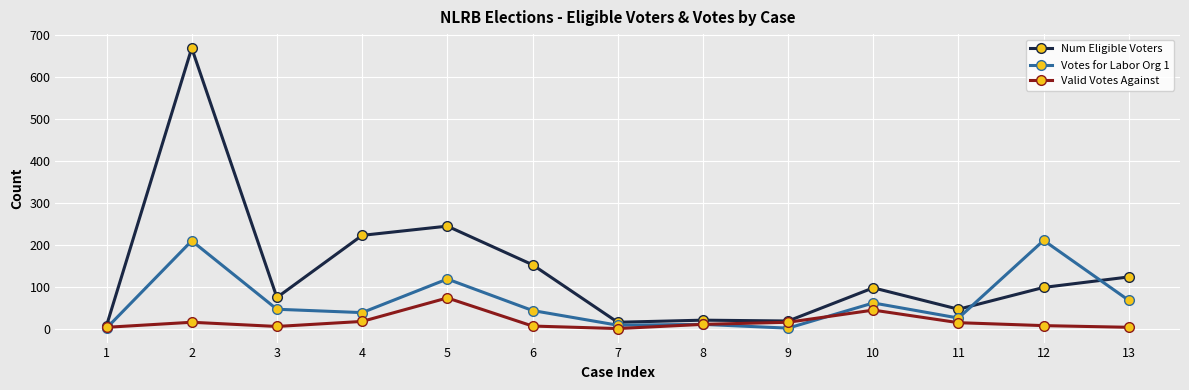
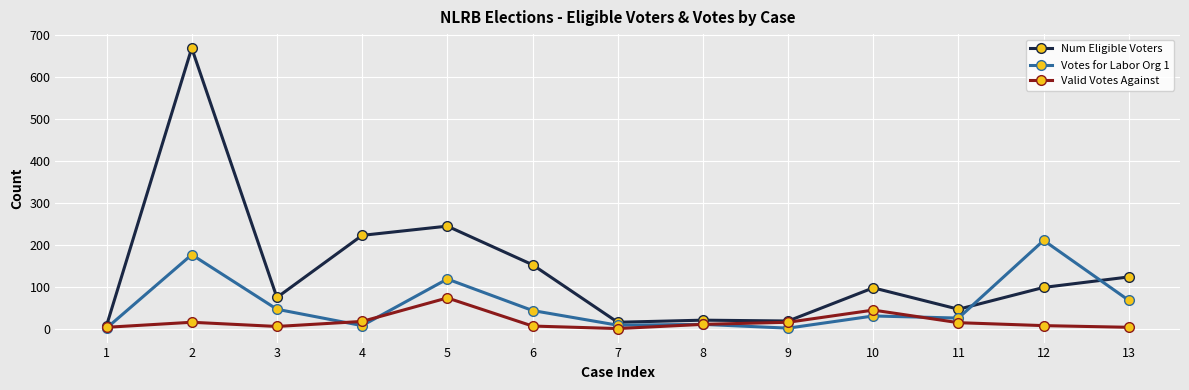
  {
    "Num Eligible Voters": {
      "2": 670,
      "3": 70,
      "4": 220,
      "5": 240,
      "6": 150,
      "7": 20,
      "8": 20,
      "10": 100,
      "11": 50,
      "12": 100,
      "13": 120
    },
    "Votes for Labor Org 1": {
-     "2": 210,
+     "2": 180,
      "3": 50,
-     "4": 40,
+     "4": 10,
      "5": 120,
      "6": 40,
      "7": 10,
      "9": 0,
-     "10": 60,
+     "10": 30,
      "11": 30,
      "12": 210,
      "13": 70
    },
    "Valid Votes Against": {
      "2": 20,
      "3": 10,
      "4": 20,
      "5": 70,
      "6": 10,
      "7": 0,
      "10": 40,
      "11": 10,
      "12": 10,
      "13": 0
    }
  }
